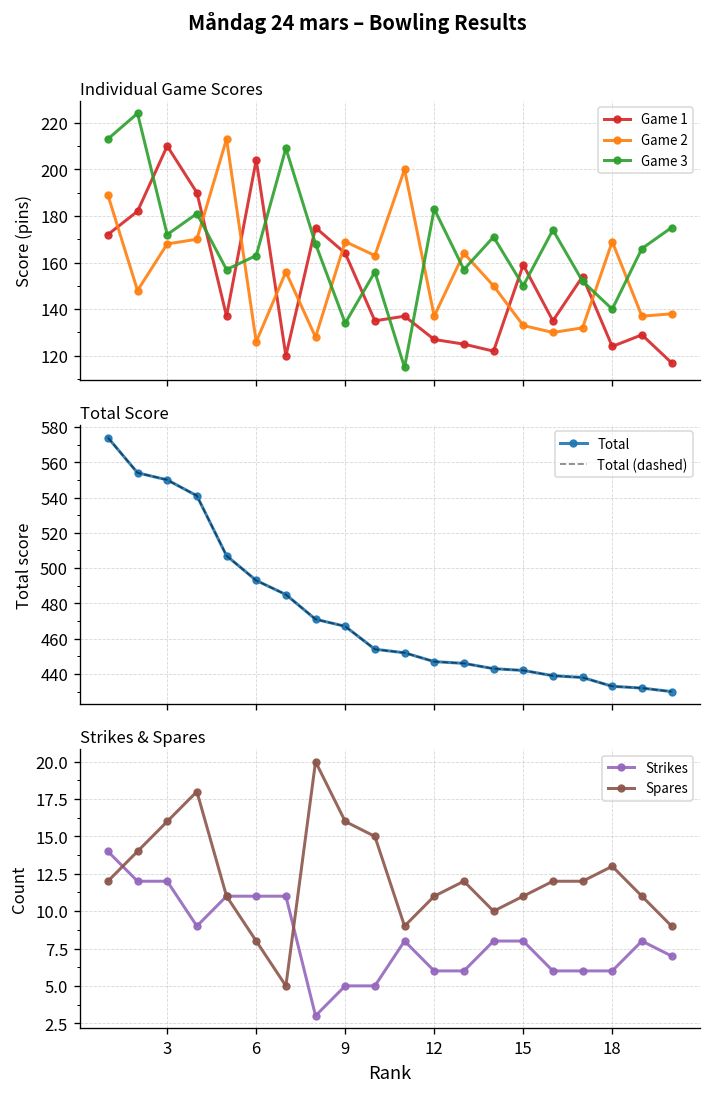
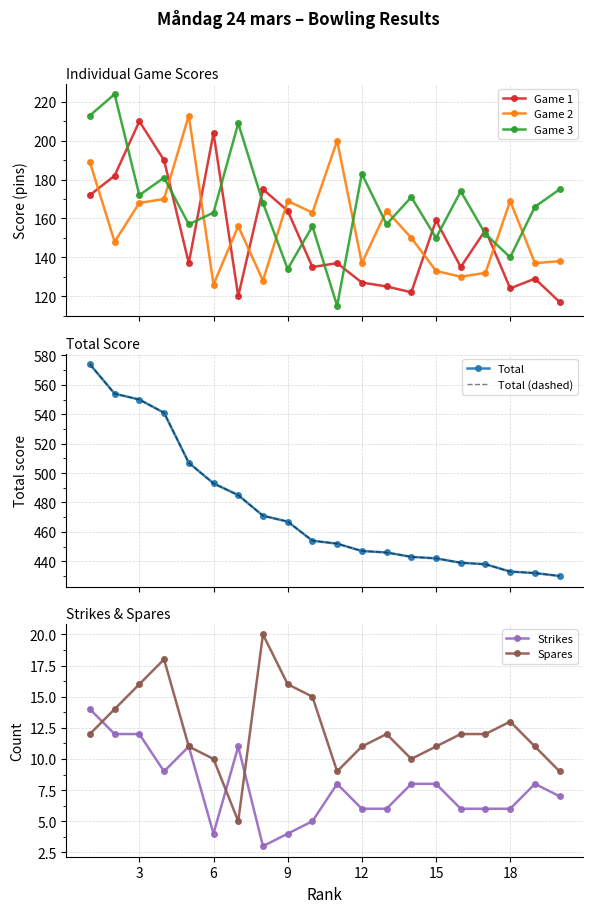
  {
    "Strikes & Spares": {
      "Strikes": {
        "3": 12,
-       "6": 11,
-       "9": 5,
+       "6": 4,
+       "9": 4,
        "12": 6,
        "15": 8,
        "18": 6
      },
      "Spares": {
        "3": 16,
-       "6": 8,
+       "6": 10,
        "9": 16,
        "12": 11,
        "15": 11,
        "18": 13
      }
    }
  }
